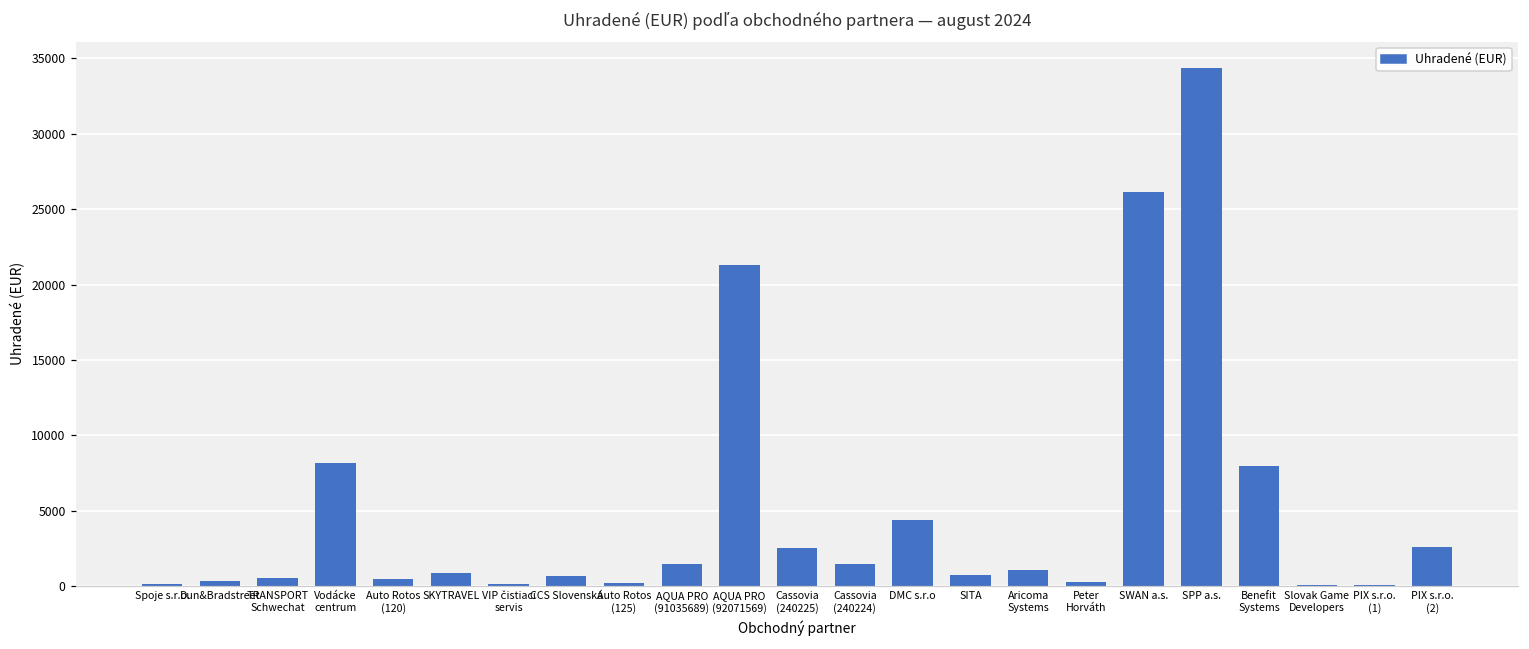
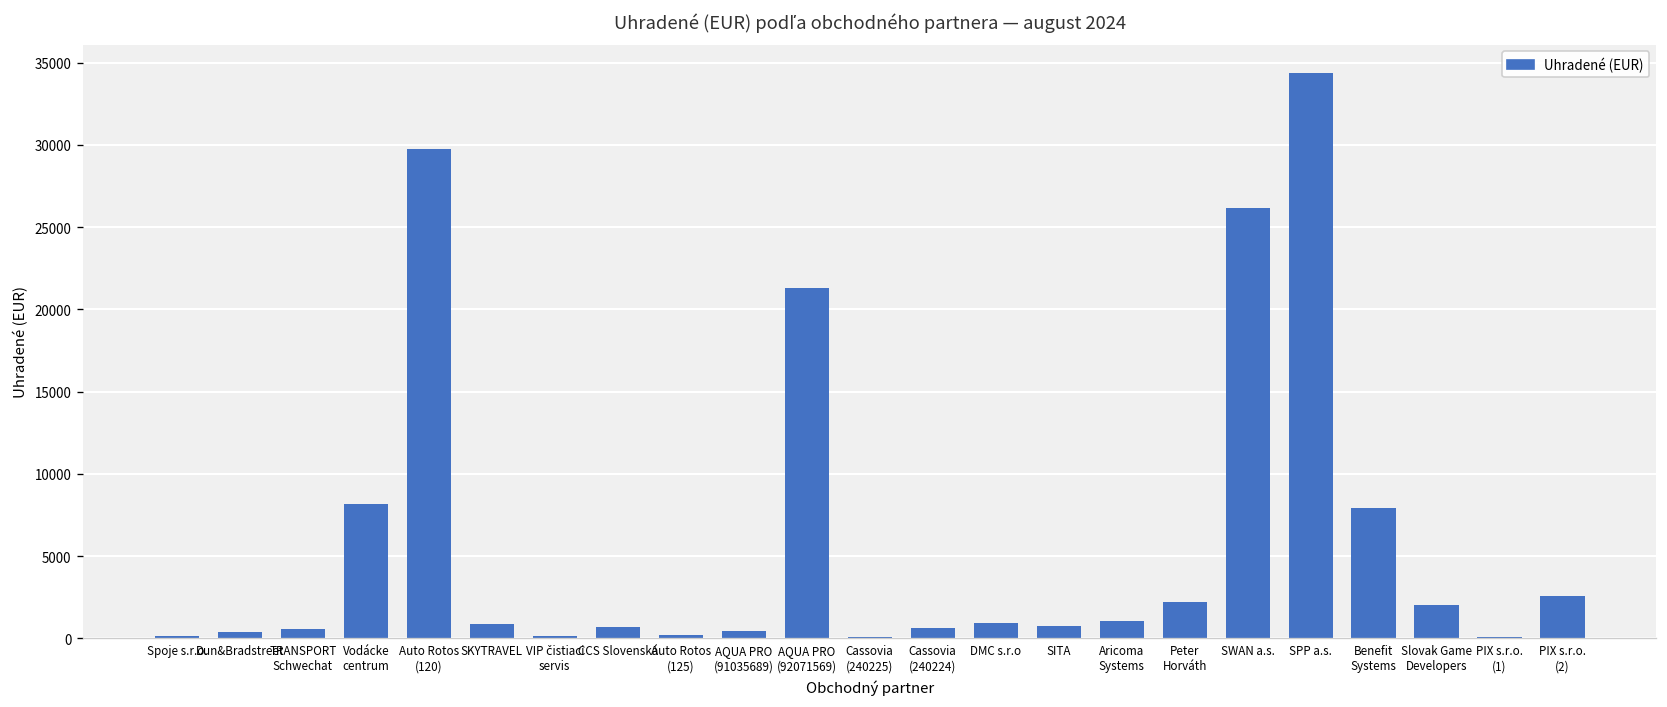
  {
    "TRANSPORT Schwechat": 500,
    "Vodácke centrum": 8200,
-   "Auto Rotos (120)": 500,
+   "Auto Rotos (120)": 29800,
    "SKYTRAVEL": 800,
    "CCS Slovenská": 700,
    "Auto Rotos (125)": 200,
-   "AQUA PRO (91035689)": 1400,
+   "AQUA PRO (91035689)": 400,
    "AQUA PRO (92071569)": 21300,
-   "Cassovia (240225)": 2500,
-   "Cassovia (240224)": 1500,
-   "DMC s.r.o": 4400,
+   "Cassovia (240225)": 100,
+   "Cassovia (240224)": 600,
+   "DMC s.r.o": 1000,
    "SITA": 800,
    "Aricoma Systems": 1000,
-   "Peter Horváth": 200,
+   "Peter Horváth": 2200,
    "SWAN a.s.": 26100,
    "SPP a.s.": 34400,
    "Benefit Systems": 7900,
-   "Slovak Game Developers": 100,
+   "Slovak Game Developers": 2000,
    "PIX s.r.o. (2)": 2600
  }
